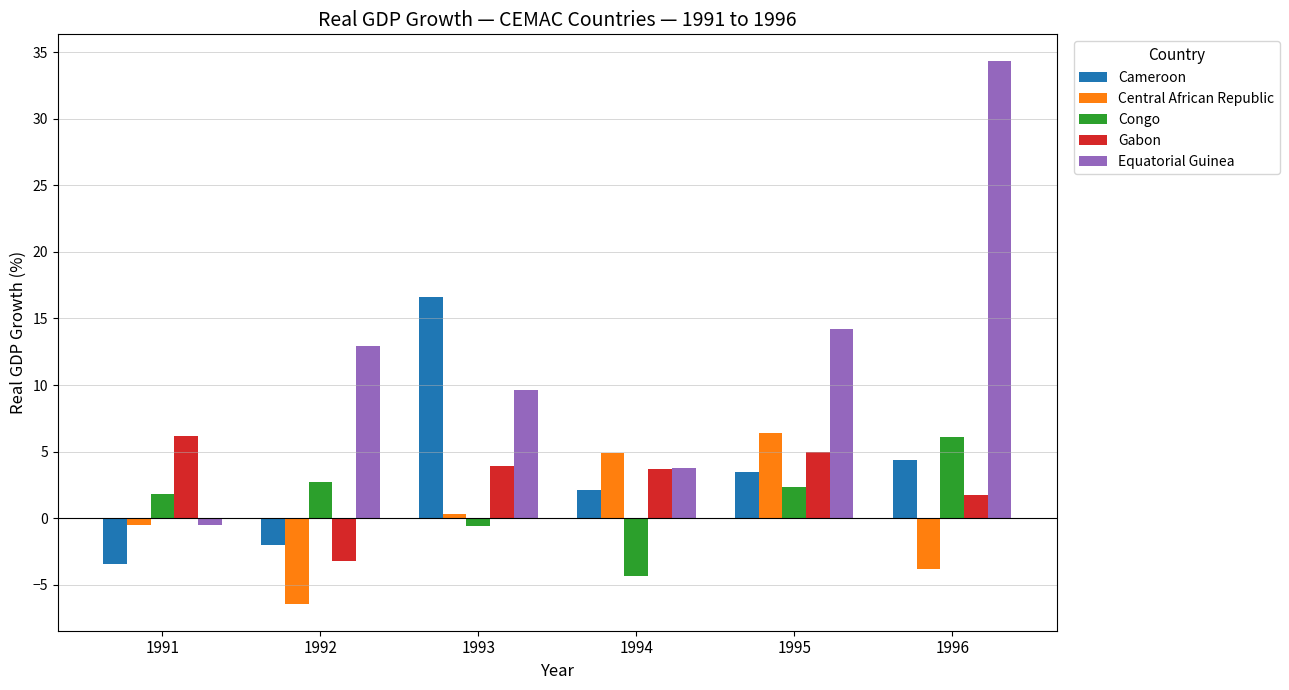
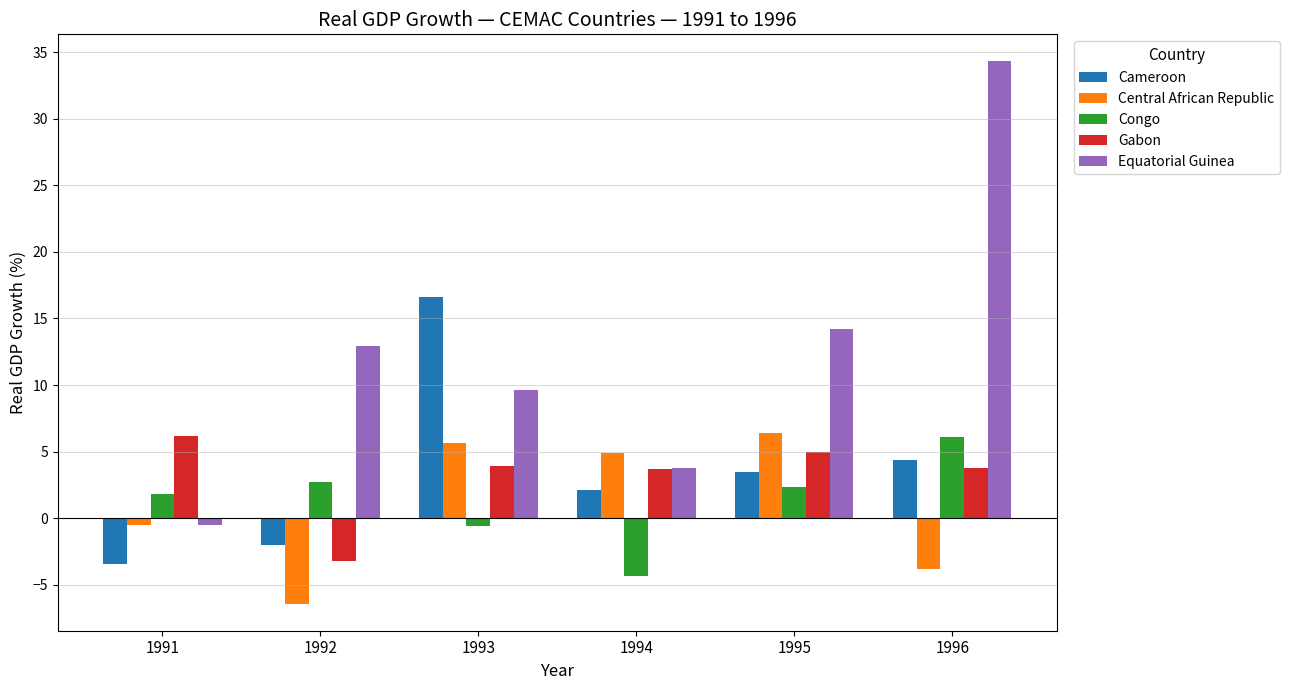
  {
    "Cameroon": {
      "1991": -3.4,
      "1992": -2.0,
      "1993": 16.6,
      "1994": 2.1,
      "1995": 3.5,
      "1996": 4.4
    },
    "Central African Republic": {
      "1991": -0.6,
      "1992": -6.4,
-     "1993": 0.3,
+     "1993": 5.6,
      "1994": 4.9,
      "1995": 6.4,
      "1996": -3.8
    },
    "Congo": {
      "1991": 1.8,
      "1992": 2.7,
      "1993": -0.6,
      "1994": -4.3,
      "1995": 2.3,
      "1996": 6.1
    },
    "Gabon": {
      "1991": 6.1,
      "1992": -3.2,
      "1993": 3.9,
      "1994": 3.7,
      "1995": 5.0,
-     "1996": 1.8
+     "1996": 3.8
    },
    "Equatorial Guinea": {
      "1991": -0.5,
      "1992": 12.9,
      "1993": 9.6,
      "1994": 3.7,
      "1995": 14.2,
      "1996": 34.3
    }
  }
